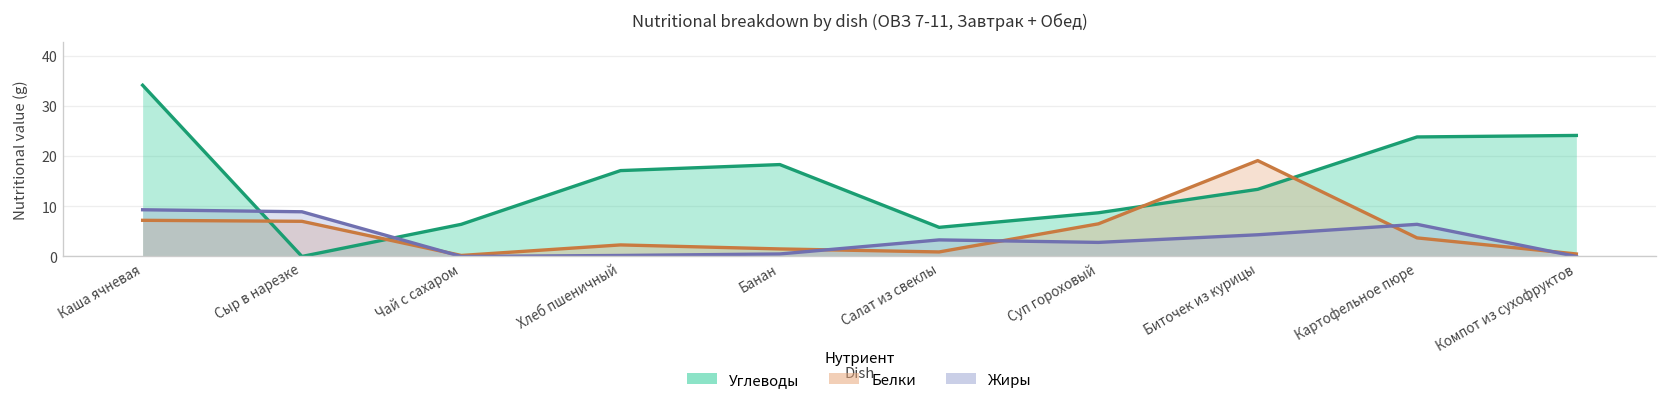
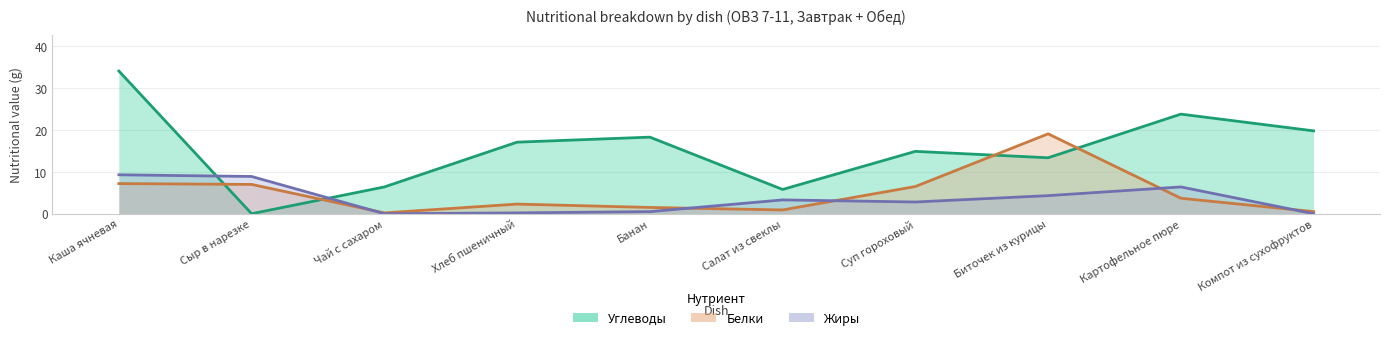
  {
    "Углеводы": {
      "Каша ячневая": 34,
      "Сыр в нарезке": 0,
      "Чай с сахаром": 6,
      "Хлеб пшеничный": 17,
      "Банан": 18,
      "Салат из свеклы": 6,
-     "Суп гороховый": 9,
+     "Суп гороховый": 15,
      "Биточек из курицы": 13,
      "Картофельное пюре": 24,
-     "Компот из сухофруктов": 24
+     "Компот из сухофруктов": 20
    }
  }
